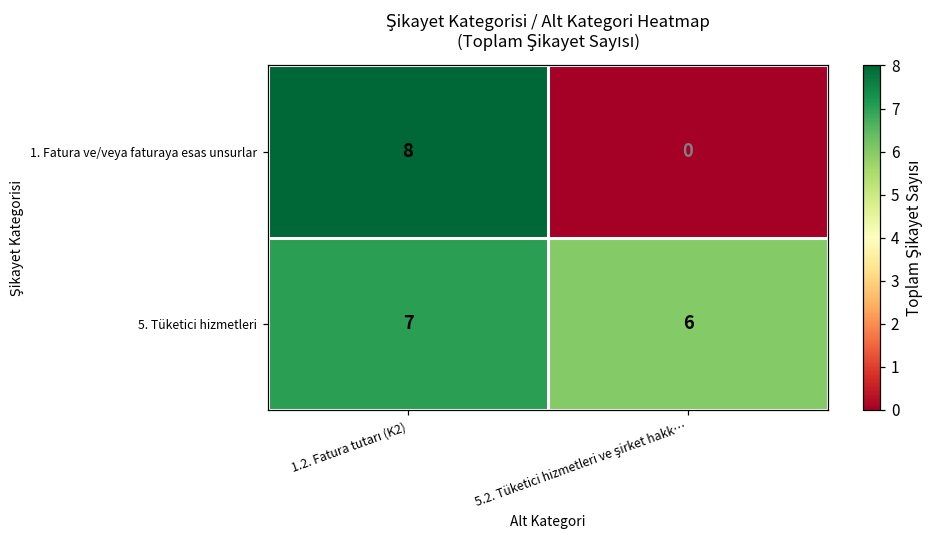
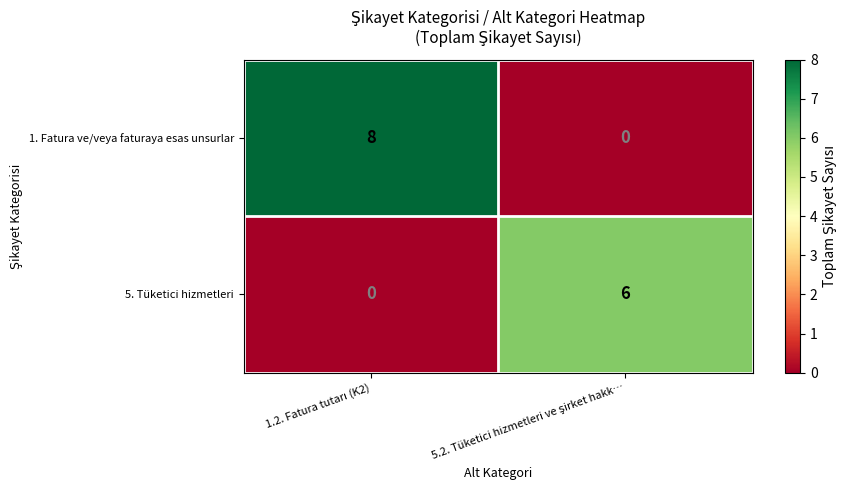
  {
    "1. Fatura ve/veya faturaya esas unsurlar": {
      "1.2. Fatura tutarı (K2)": 8,
      "5.2. Tüketici hizmetleri ve şirket hakk…": 0
    },
    "5. Tüketici hizmetleri": {
-     "1.2. Fatura tutarı (K2)": 7,
+     "1.2. Fatura tutarı (K2)": 0,
      "5.2. Tüketici hizmetleri ve şirket hakk…": 6
    }
  }
